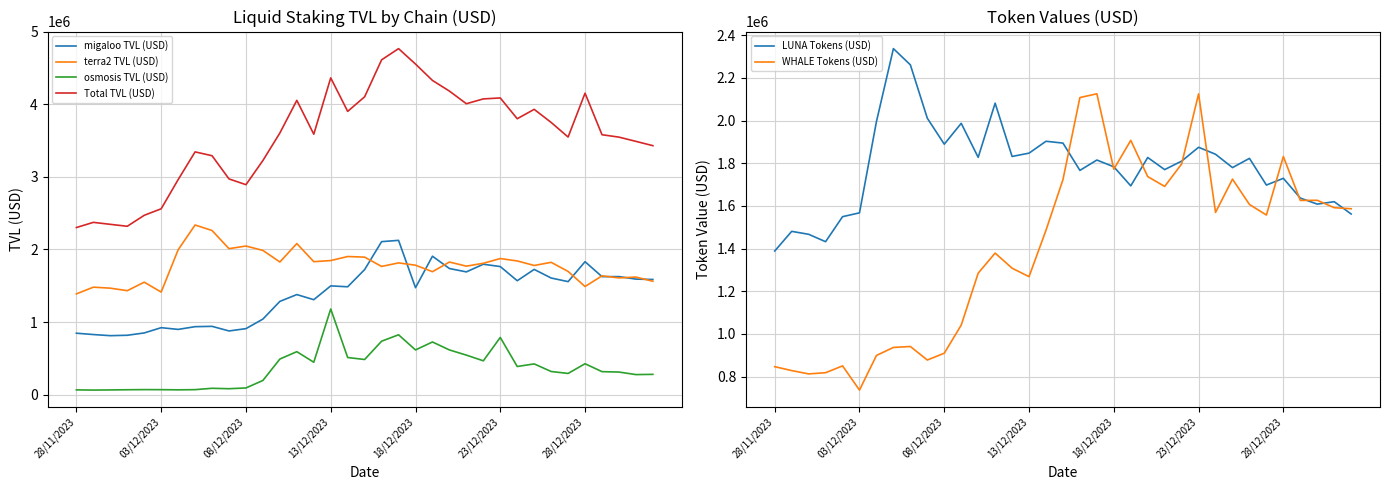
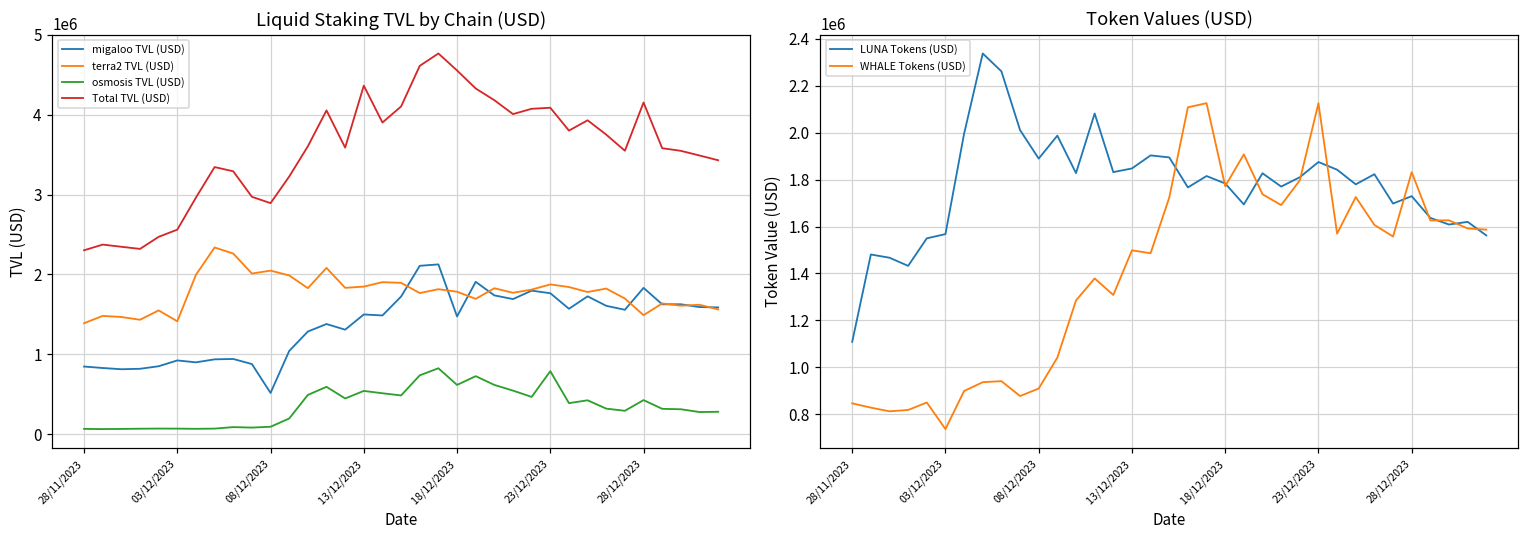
  {
    "Liquid Staking TVL by Chain (USD)": {
      "migaloo TVL (USD)": {
        "28/11/2023": 800000,
        "03/12/2023": 900000,
-       "08/12/2023": 900000,
+       "08/12/2023": 500000,
        "13/12/2023": 1500000,
        "18/12/2023": 1500000,
        "23/12/2023": 1800000,
        "28/12/2023": 1800000
      },
      "terra2 TVL (USD)": {
        "28/11/2023": 1400000,
        "03/12/2023": 1400000,
        "08/12/2023": 2000000,
        "13/12/2023": 1800000,
        "18/12/2023": 1800000,
        "23/12/2023": 1900000,
        "28/12/2023": 1500000
      },
      "osmosis TVL (USD)": {
        "28/11/2023": 100000,
        "03/12/2023": 100000,
        "08/12/2023": 100000,
-       "13/12/2023": 1200000,
+       "13/12/2023": 500000,
        "18/12/2023": 600000,
        "23/12/2023": 800000,
        "28/12/2023": 400000
      },
      "Total TVL (USD)": {
        "28/11/2023": 2300000,
        "03/12/2023": 2600000,
        "08/12/2023": 2900000,
        "13/12/2023": 4400000,
        "18/12/2023": 4600000,
        "23/12/2023": 4100000,
        "28/12/2023": 4200000
      }
    },
    "Token Values (USD)": {
      "LUNA Tokens (USD)": {
-       "28/11/2023": 1390000,
+       "28/11/2023": 1110000,
        "03/12/2023": 1570000,
        "08/12/2023": 1890000,
        "13/12/2023": 1850000,
        "23/12/2023": 1870000,
        "28/12/2023": 1730000
      },
      "WHALE Tokens (USD)": {
        "28/11/2023": 850000,
        "03/12/2023": 740000,
        "08/12/2023": 910000,
-       "13/12/2023": 1270000,
+       "13/12/2023": 1500000,
        "23/12/2023": 2120000,
        "28/12/2023": 1830000
      }
    }
  }
